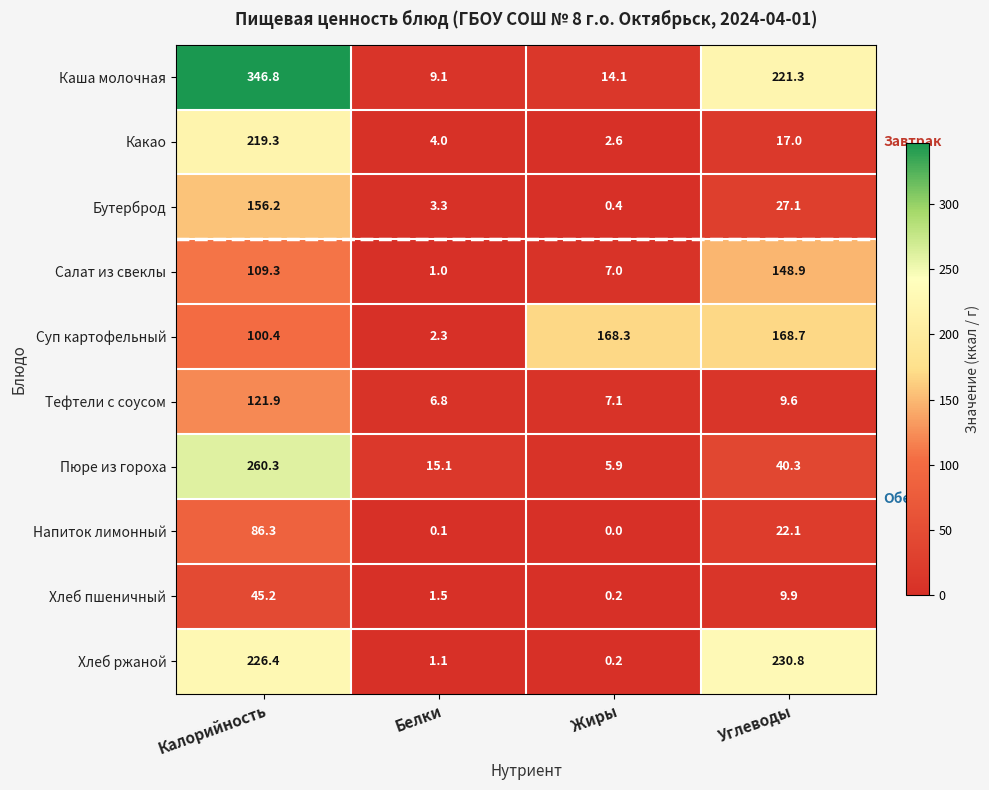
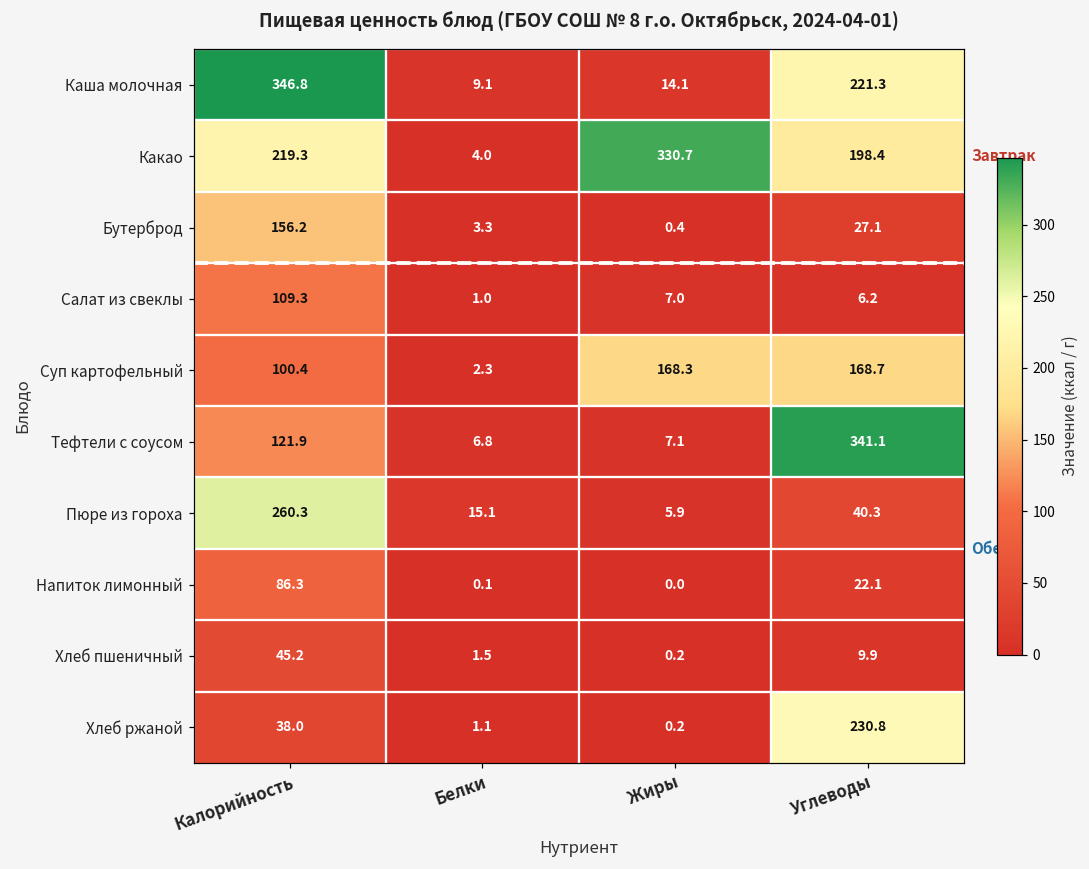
  {
    "Каша молочная": {
      "Калорийность": 346.8,
      "Белки": 9.1,
      "Жиры": 14.1,
      "Углеводы": 221.3
    },
    "Какао": {
      "Калорийность": 219.3,
      "Белки": 4.0,
-     "Жиры": 2.6,
-     "Углеводы": 17.0
+     "Жиры": 330.7,
+     "Углеводы": 198.4
    },
    "Бутерброд": {
      "Калорийность": 156.2,
      "Белки": 3.3,
      "Жиры": 0.4,
      "Углеводы": 27.1
    },
    "Салат из свеклы": {
      "Калорийность": 109.3,
      "Белки": 1.0,
      "Жиры": 7.0,
-     "Углеводы": 148.9
+     "Углеводы": 6.2
    },
    "Суп картофельный": {
      "Калорийность": 100.4,
      "Белки": 2.3,
      "Жиры": 168.3,
      "Углеводы": 168.7
    },
    "Тефтели с соусом": {
      "Калорийность": 121.9,
      "Белки": 6.8,
      "Жиры": 7.1,
-     "Углеводы": 9.6
+     "Углеводы": 341.1
    },
    "Пюре из гороха": {
      "Калорийность": 260.3,
      "Белки": 15.1,
      "Жиры": 5.9,
      "Углеводы": 40.3
    },
    "Напиток лимонный": {
      "Калорийность": 86.3,
      "Белки": 0.1,
      "Жиры": 0.0,
      "Углеводы": 22.1
    },
    "Хлеб пшеничный": {
      "Калорийность": 45.2,
      "Белки": 1.5,
      "Жиры": 0.2,
      "Углеводы": 9.9
    },
    "Хлеб ржаной": {
-     "Калорийность": 226.4,
+     "Калорийность": 38.0,
      "Белки": 1.1,
      "Жиры": 0.2,
      "Углеводы": 230.8
    }
  }
